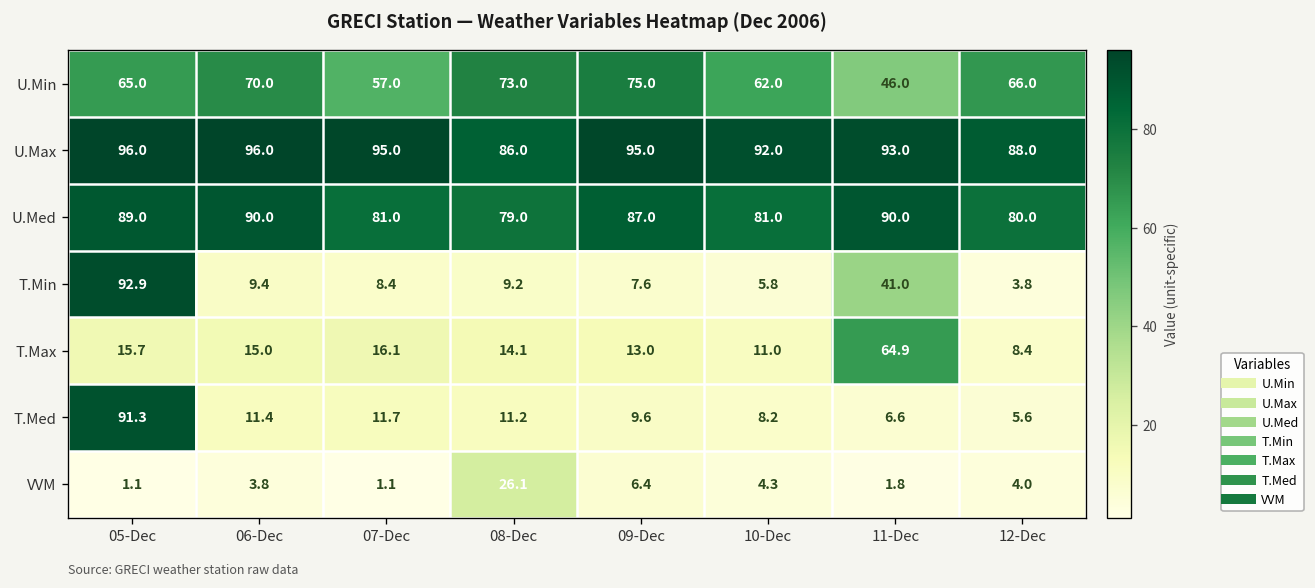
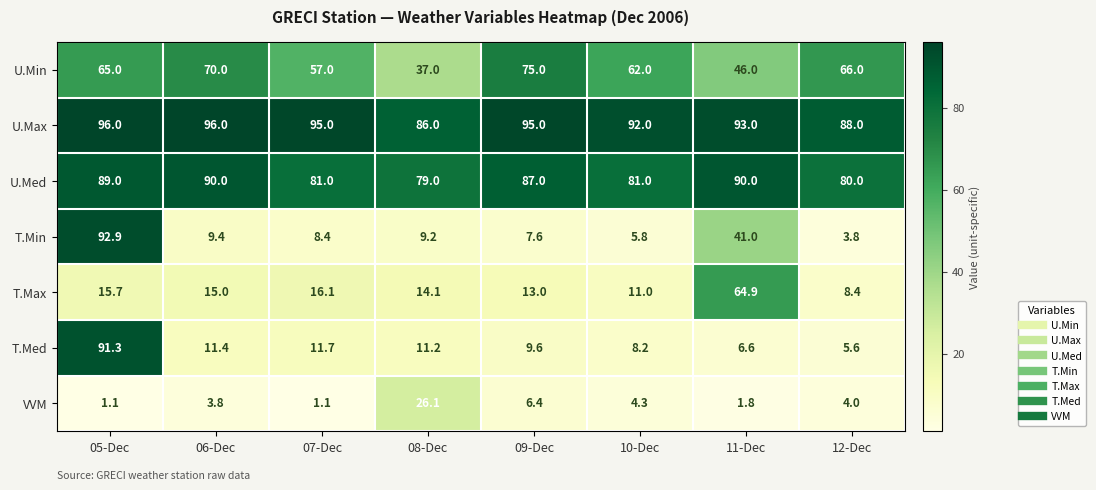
  {
    "U.Min": {
      "05-Dec": 65.0,
      "06-Dec": 70.0,
      "07-Dec": 57.0,
-     "08-Dec": 73.0,
+     "08-Dec": 37.0,
      "09-Dec": 75.0,
      "10-Dec": 62.0,
      "11-Dec": 46.0,
      "12-Dec": 66.0
    },
    "U.Max": {
      "05-Dec": 96.0,
      "06-Dec": 96.0,
      "07-Dec": 95.0,
      "08-Dec": 86.0,
      "09-Dec": 95.0,
      "10-Dec": 92.0,
      "11-Dec": 93.0,
      "12-Dec": 88.0
    },
    "U.Med": {
      "05-Dec": 89.0,
      "06-Dec": 90.0,
      "07-Dec": 81.0,
      "08-Dec": 79.0,
      "09-Dec": 87.0,
      "10-Dec": 81.0,
      "11-Dec": 90.0,
      "12-Dec": 80.0
    },
    "T.Min": {
      "05-Dec": 92.9,
      "06-Dec": 9.4,
      "07-Dec": 8.4,
      "08-Dec": 9.2,
      "09-Dec": 7.6,
      "10-Dec": 5.8,
      "11-Dec": 41.0,
      "12-Dec": 3.8
    },
    "T.Max": {
      "05-Dec": 15.7,
      "06-Dec": 15.0,
      "07-Dec": 16.1,
      "08-Dec": 14.1,
      "09-Dec": 13.0,
      "10-Dec": 11.0,
      "11-Dec": 64.9,
      "12-Dec": 8.4
    },
    "T.Med": {
      "05-Dec": 91.3,
      "06-Dec": 11.4,
      "07-Dec": 11.7,
      "08-Dec": 11.2,
      "09-Dec": 9.6,
      "10-Dec": 8.2,
      "11-Dec": 6.6,
      "12-Dec": 5.6
    },
    "VVM": {
      "05-Dec": 1.1,
      "06-Dec": 3.8,
      "07-Dec": 1.1,
      "08-Dec": 26.1,
      "09-Dec": 6.4,
      "10-Dec": 4.3,
      "11-Dec": 1.8,
      "12-Dec": 4.0
    }
  }
